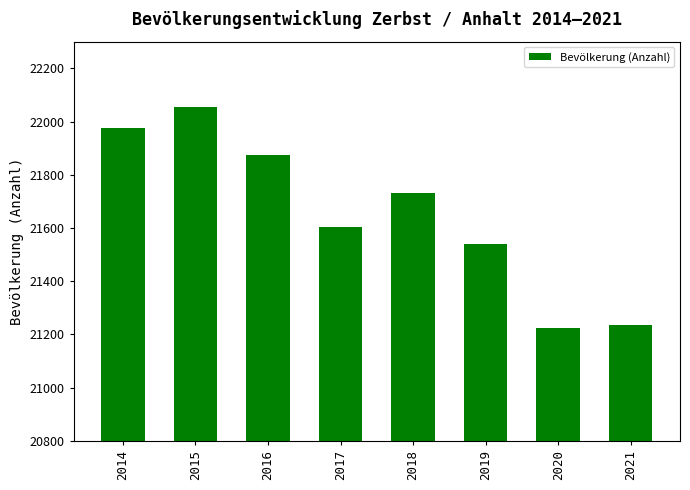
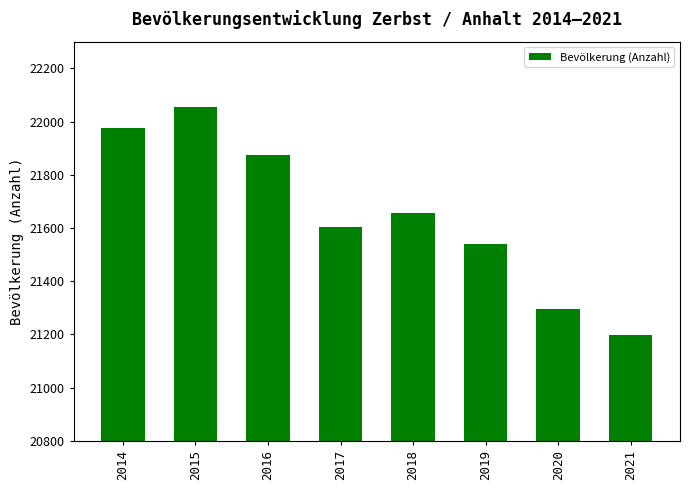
  {
    "2014": 21980,
    "2015": 22060,
    "2016": 21880,
    "2017": 21610,
-   "2018": 21730,
+   "2018": 21660,
    "2019": 21540,
-   "2020": 21230,
-   "2021": 21230
+   "2020": 21290,
+   "2021": 21200
  }
